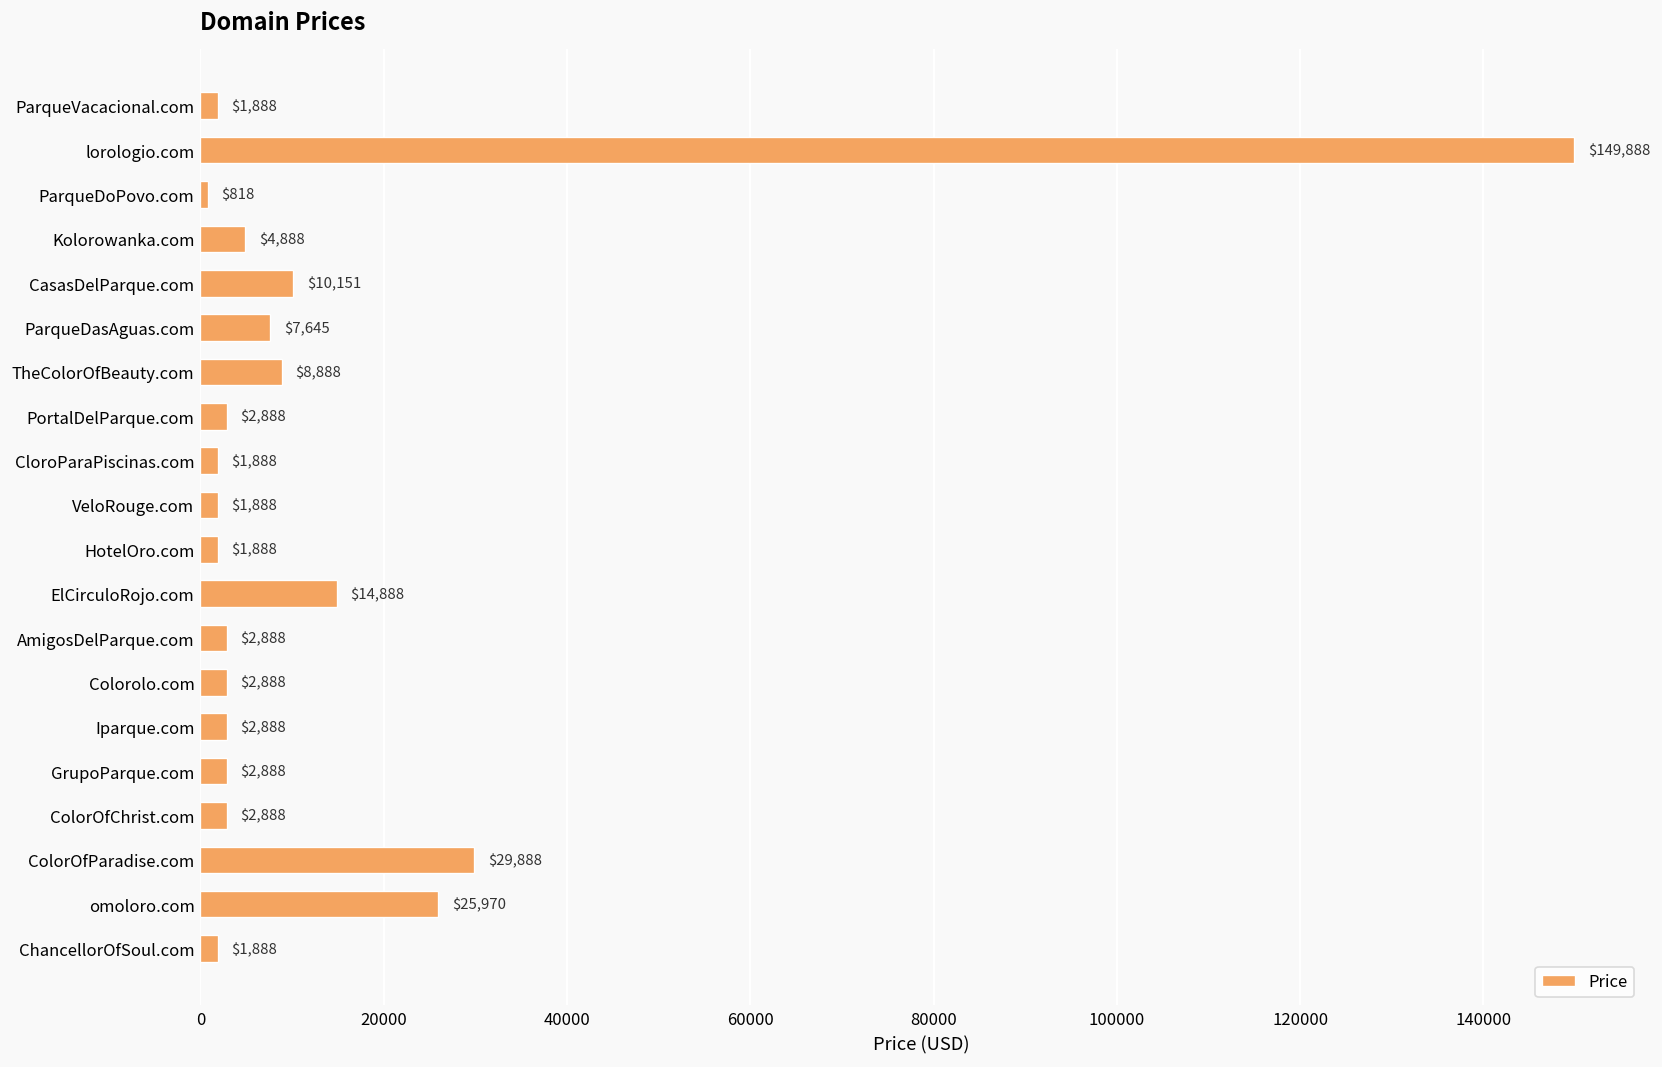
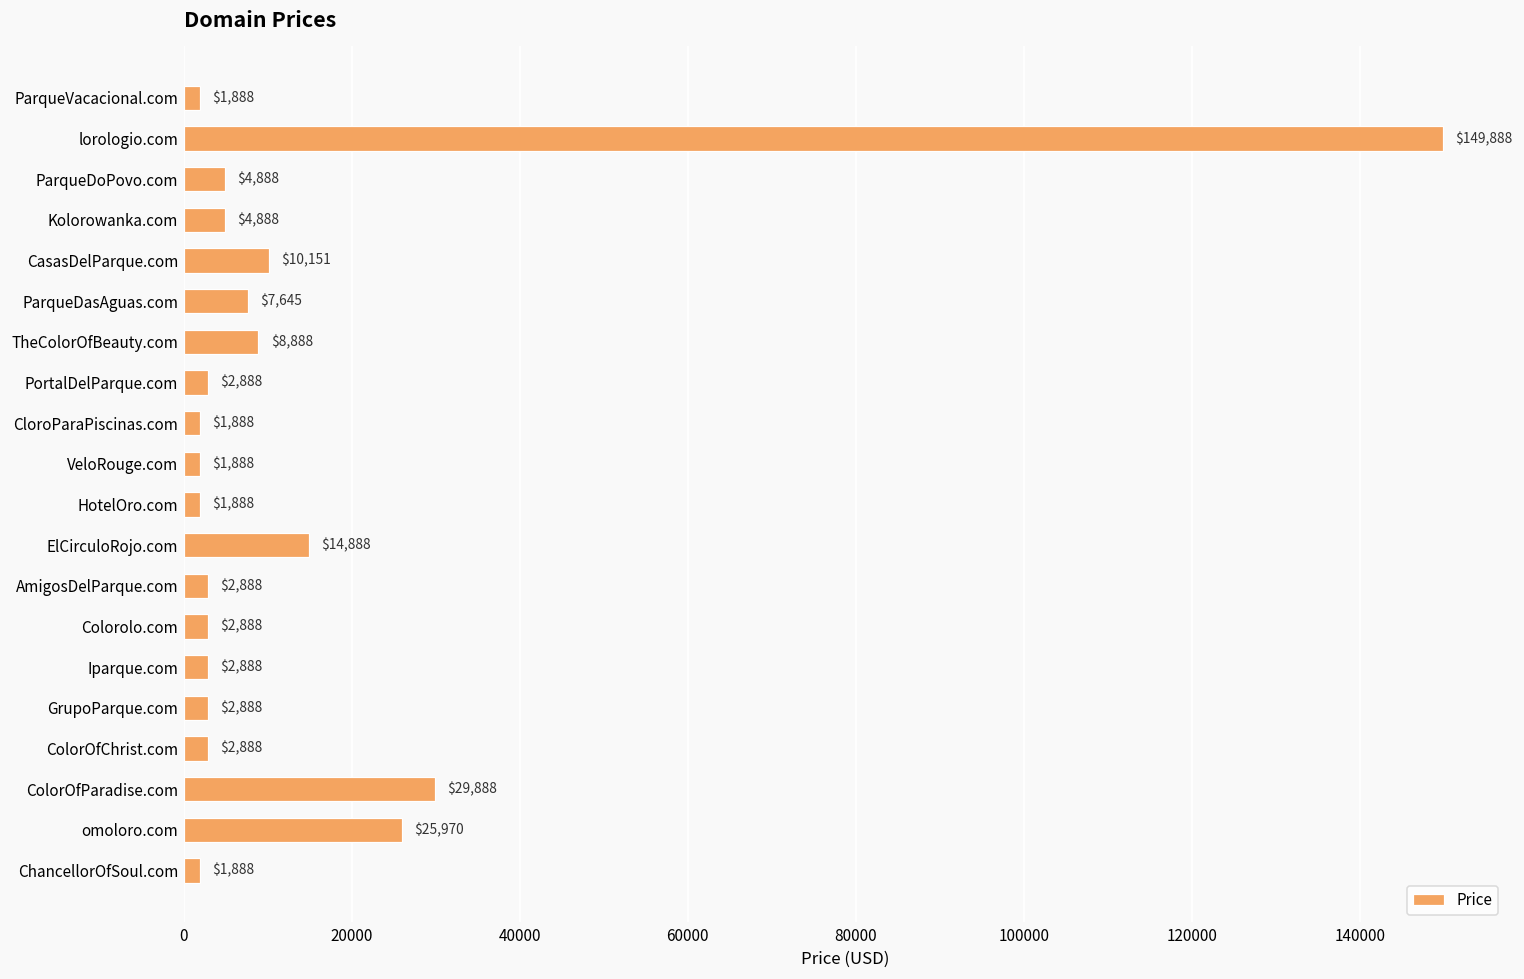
  {
    "ParqueVacacional.com": "$1,888",
    "lorologio.com": "$149,888",
-   "ParqueDoPovo.com": "$818",
+   "ParqueDoPovo.com": "$4,888",
    "Kolorowanka.com": "$4,888",
    "CasasDelParque.com": "$10,151",
    "ParqueDasAguas.com": "$7,645",
    "TheColorOfBeauty.com": "$8,888",
    "PortalDelParque.com": "$2,888",
    "CloroParaPiscinas.com": "$1,888",
    "VeloRouge.com": "$1,888",
    "HotelOro.com": "$1,888",
    "ElCirculoRojo.com": "$14,888",
    "AmigosDelParque.com": "$2,888",
    "Colorolo.com": "$2,888",
    "Iparque.com": "$2,888",
    "GrupoParque.com": "$2,888",
    "ColorOfChrist.com": "$2,888",
    "ColorOfParadise.com": "$29,888",
    "omoloro.com": "$25,970",
    "ChancellorOfSoul.com": "$1,888"
  }
